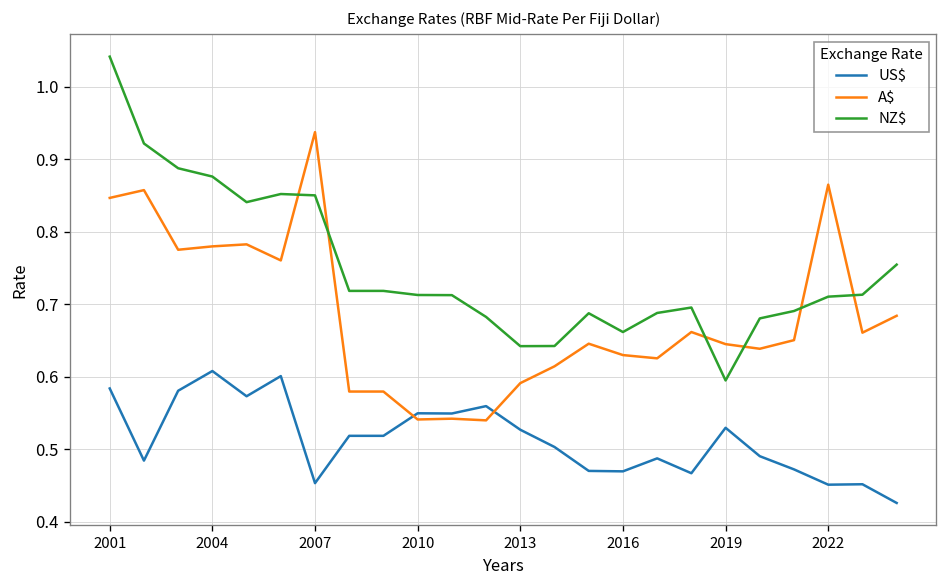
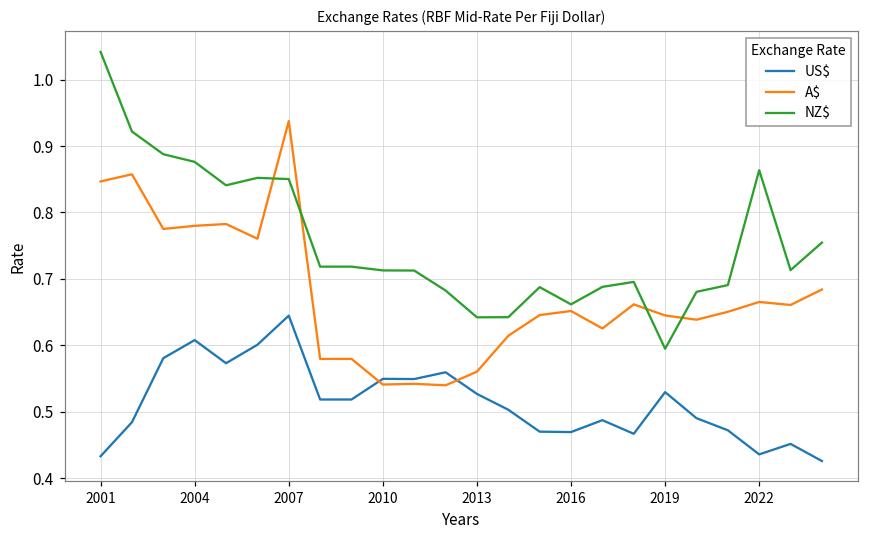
  {
    "US$": {
-     "2001": 0.58,
+     "2001": 0.43,
      "2004": 0.61,
-     "2007": 0.45,
+     "2007": 0.64,
      "2010": 0.55,
      "2013": 0.53,
      "2016": 0.47,
      "2019": 0.53,
-     "2022": 0.45
+     "2022": 0.44
    },
    "A$": {
      "2001": 0.85,
      "2004": 0.78,
      "2007": 0.94,
      "2010": 0.54,
-     "2013": 0.59,
-     "2016": 0.63,
+     "2013": 0.56,
+     "2016": 0.65,
      "2019": 0.65,
-     "2022": 0.87
+     "2022": 0.67
    },
    "NZ$": {
      "2001": 1.04,
      "2004": 0.88,
      "2007": 0.85,
      "2010": 0.71,
      "2013": 0.64,
      "2016": 0.66,
      "2019": 0.59,
-     "2022": 0.71
+     "2022": 0.86
    }
  }
